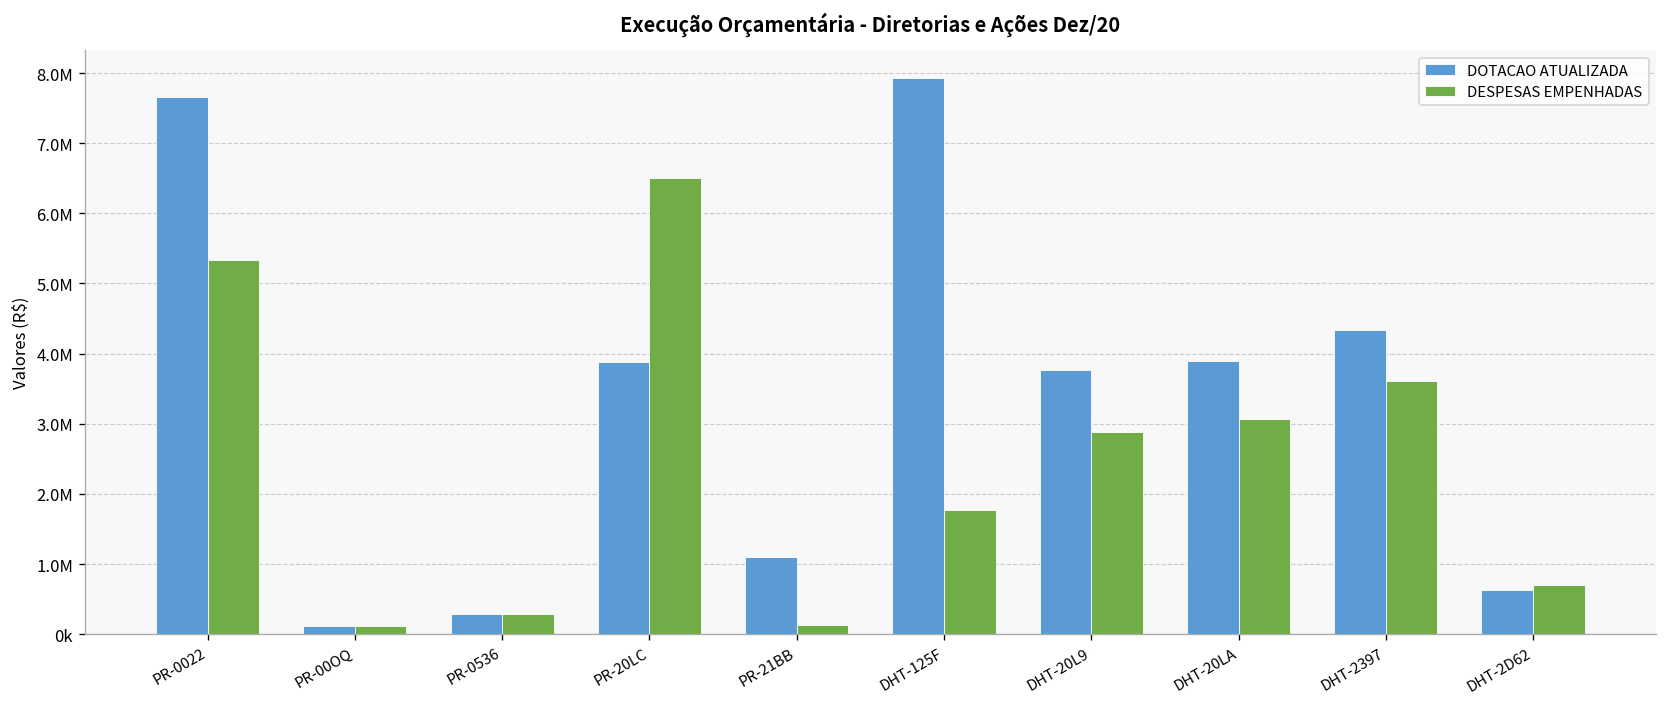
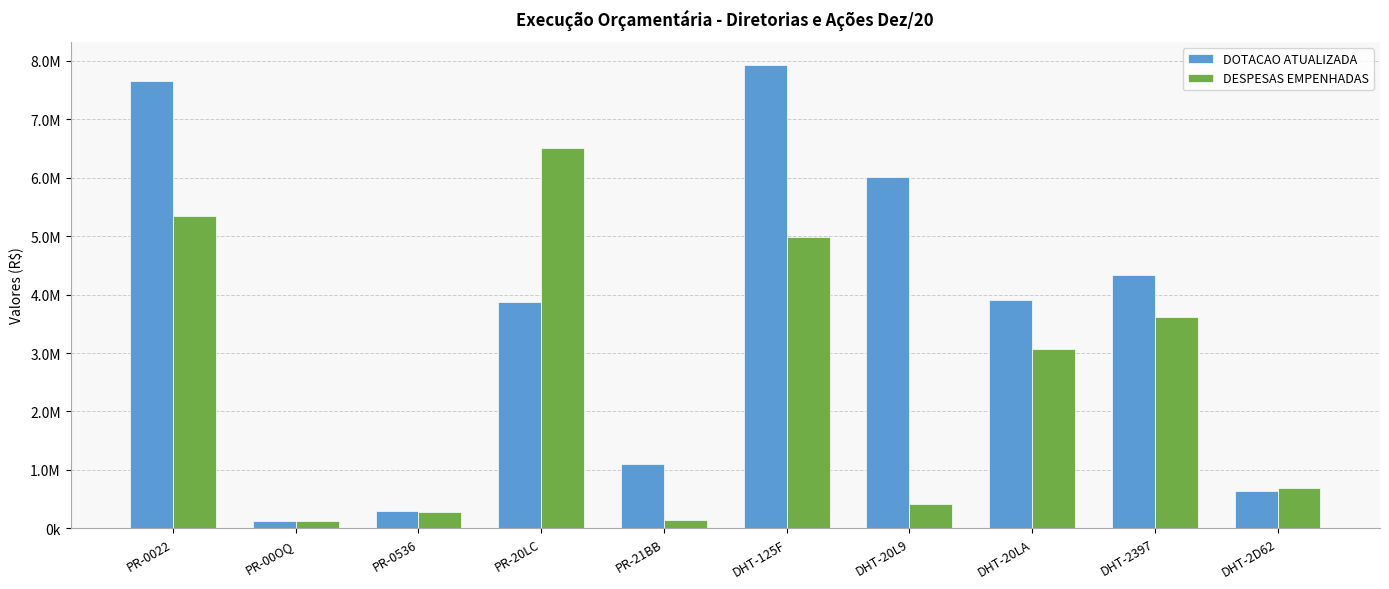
  {
    "DOTACAO ATUALIZADA": {
      "PR-0022": 7700000,
      "PR-00OQ": 100000,
      "PR-0536": 300000,
      "PR-20LC": 3900000,
      "PR-21BB": 1100000,
      "DHT-125F": 7900000,
-     "DHT-20L9": 3800000,
+     "DHT-20L9": 6000000,
      "DHT-20LA": 3900000,
      "DHT-2397": 4300000,
      "DHT-2D62": 600000
    },
    "DESPESAS EMPENHADAS": {
      "PR-0022": 5300000,
      "PR-00OQ": 100000,
      "PR-0536": 300000,
      "PR-20LC": 6500000,
      "PR-21BB": 100000,
-     "DHT-125F": 1800000,
-     "DHT-20L9": 2900000,
+     "DHT-125F": 5000000,
+     "DHT-20L9": 400000,
      "DHT-20LA": 3100000,
      "DHT-2397": 3600000,
      "DHT-2D62": 700000
    }
  }
